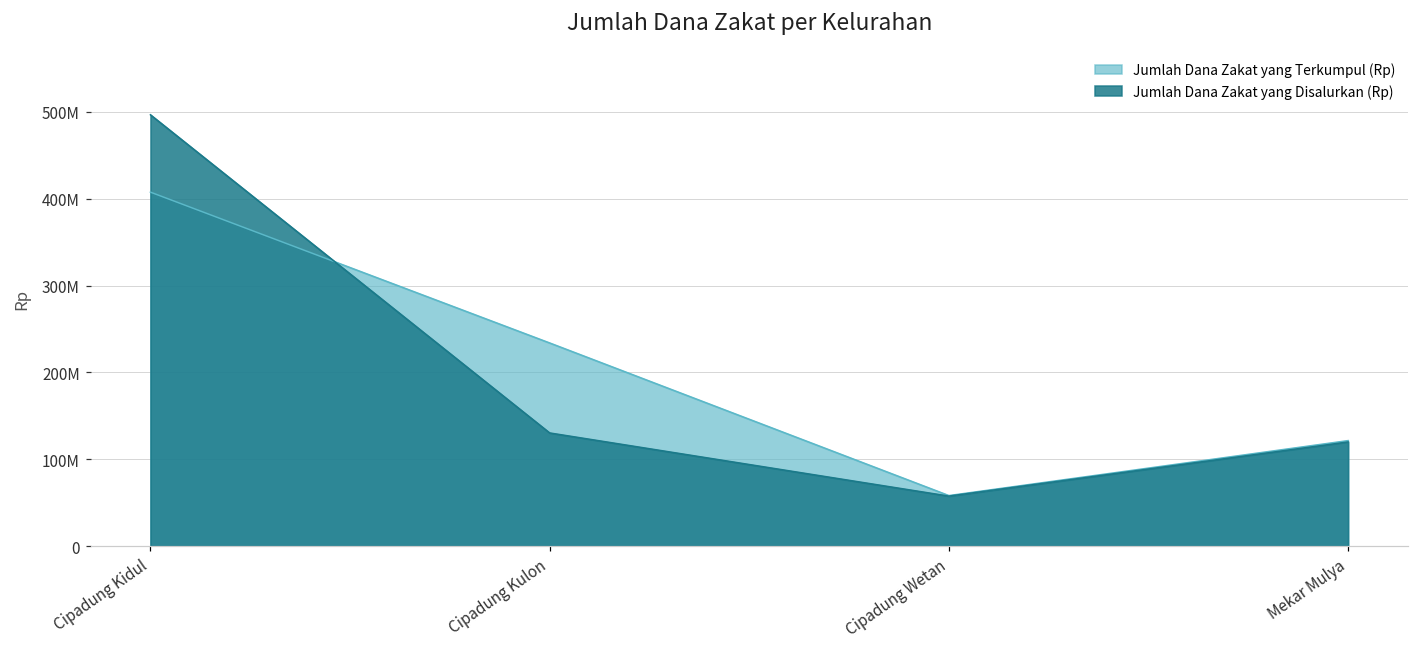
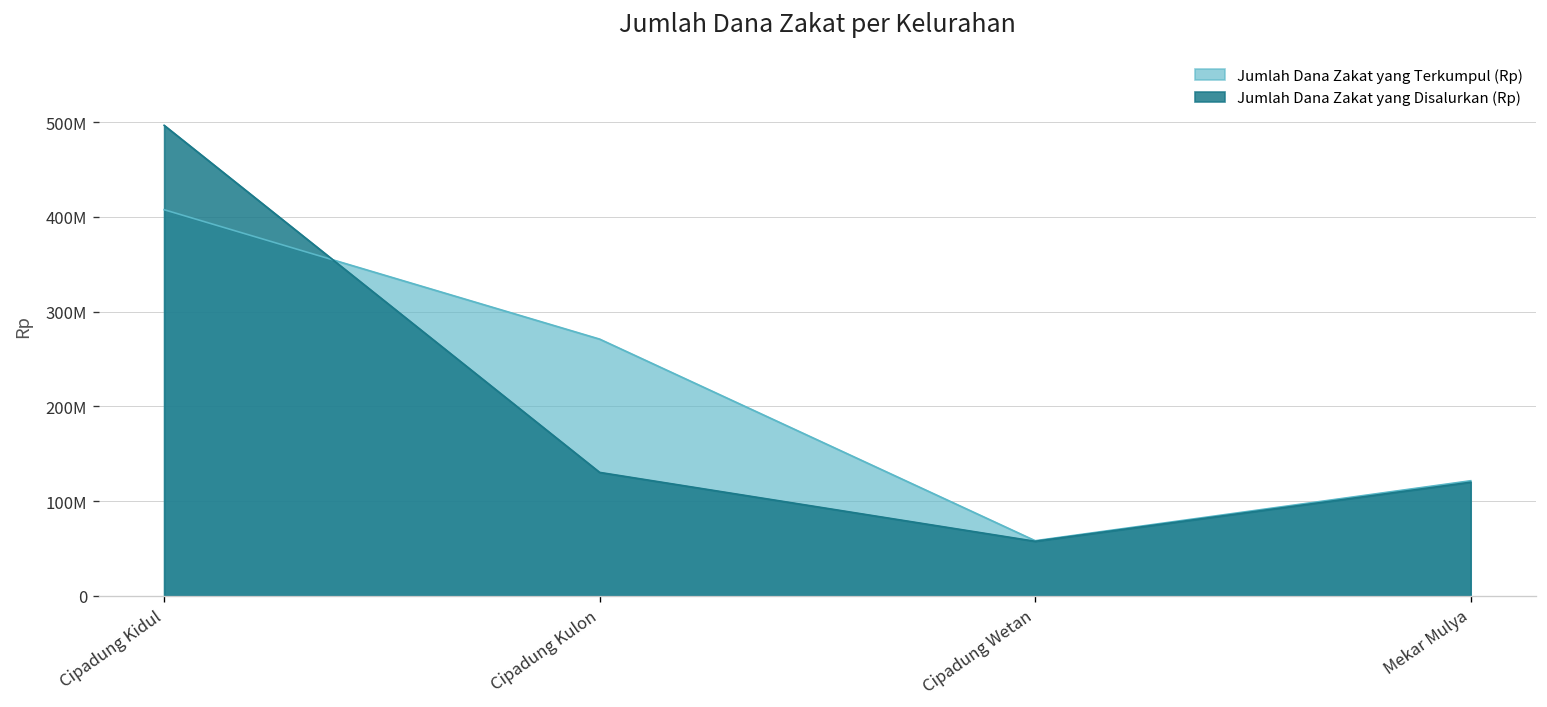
  {
    "Jumlah Dana Zakat yang Terkumpul (Rp)": {
      "Cipadung Kidul": 410000000,
-     "Cipadung Kulon": 230000000
+     "Cipadung Kulon": 270000000
    },
    "Jumlah Dana Zakat yang Disalurkan (Rp)": {
      "Cipadung Kidul": 500000000,
      "Cipadung Kulon": 130000000
    }
  }
